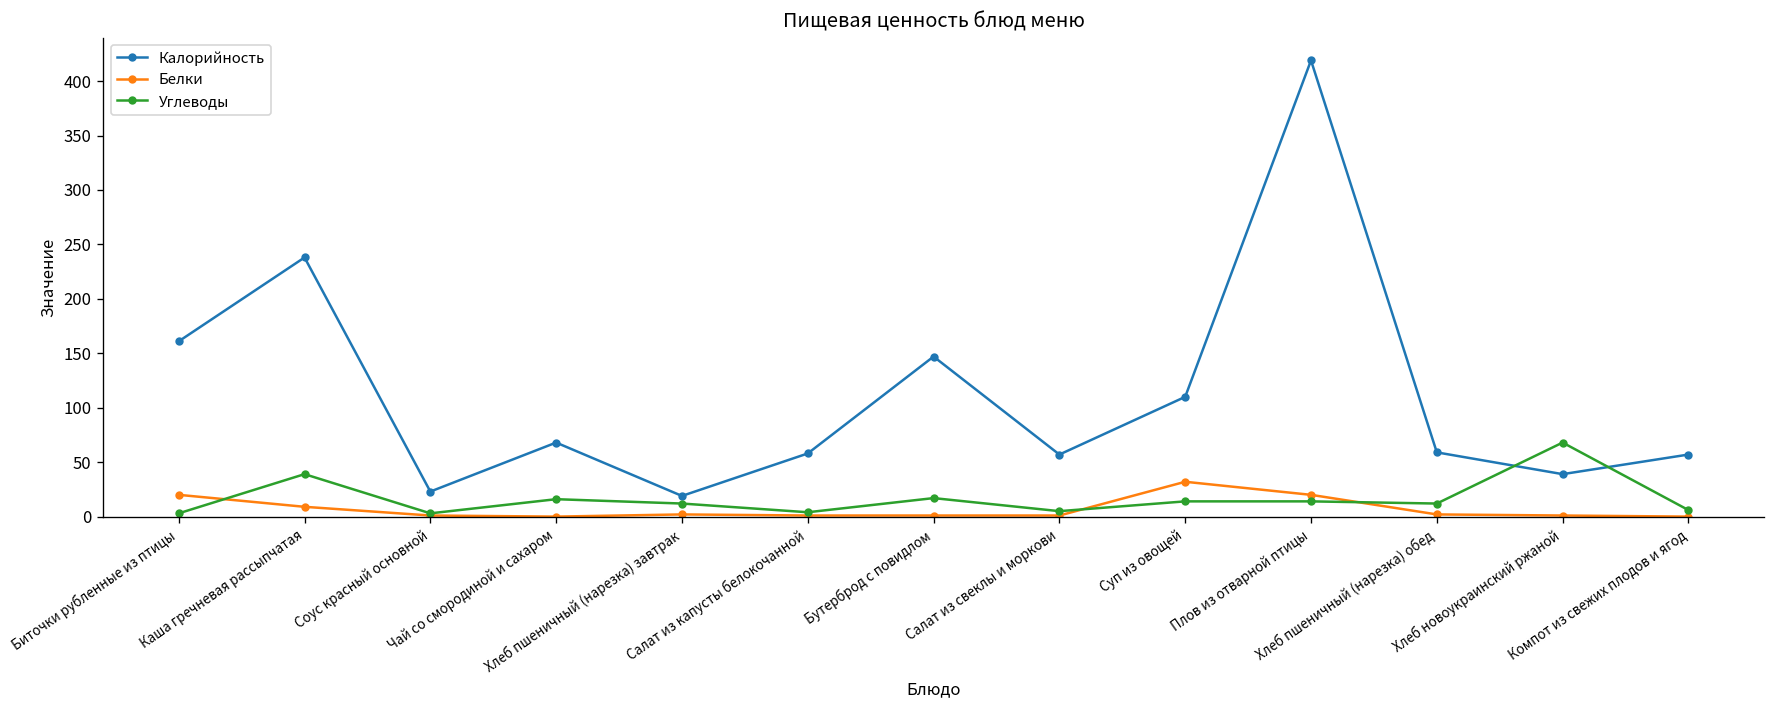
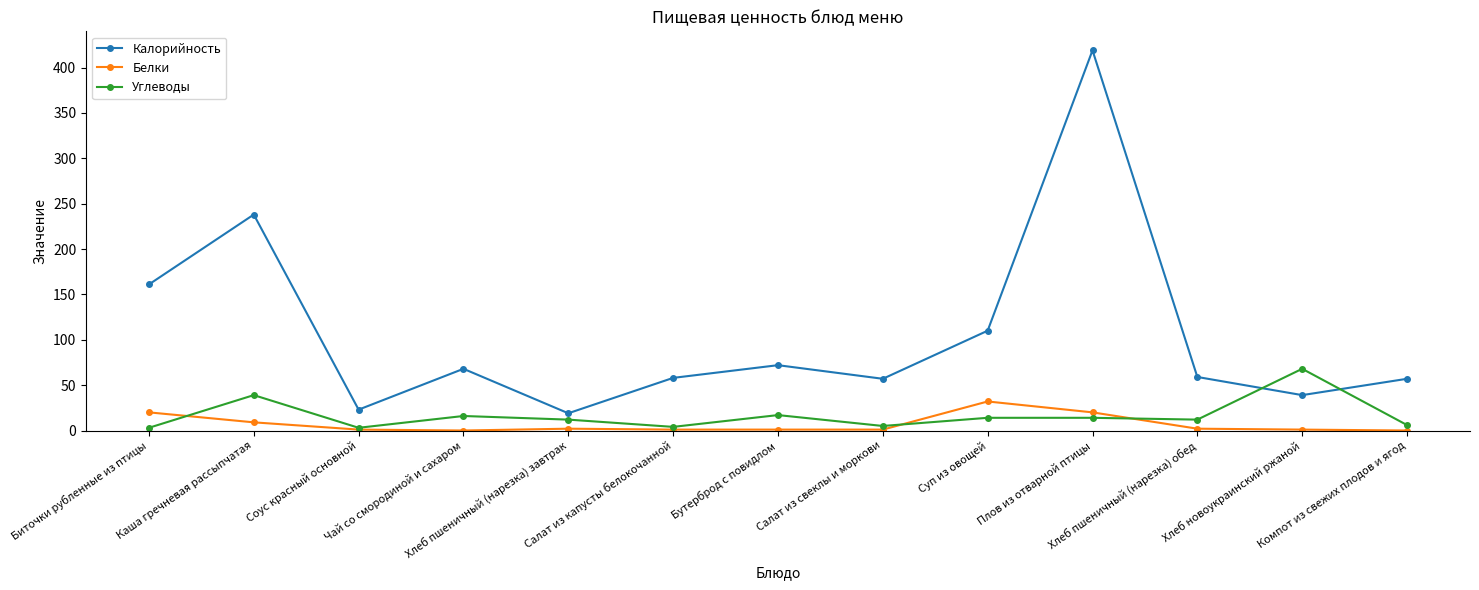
  {
    "Калорийность": {
      "Биточки рубленные из птицы": 160,
      "Каша гречневая рассыпчатая": 240,
      "Соус красный основной": 20,
      "Чай со смородиной и сахаром": 70,
      "Хлеб пшеничный (нарезка) завтрак": 20,
      "Салат из капусты белокочанной": 60,
-     "Бутерброд с повидлом": 150,
+     "Бутерброд с повидлом": 70,
      "Салат из свеклы и моркови": 60,
      "Суп из овощей": 110,
      "Плов из отварной птицы": 420,
      "Хлеб пшеничный (нарезка) обед": 60,
      "Хлеб новоукраинский ржаной": 40,
      "Компот из свежих плодов и ягод": 60
    },
    "Белки": {
      "Биточки рубленные из птицы": 20,
      "Каша гречневая рассыпчатая": 10,
      "Чай со смородиной и сахаром": 0,
      "Хлеб пшеничный (нарезка) завтрак": 0,
      "Салат из капусты белокочанной": 0,
      "Бутерброд с повидлом": 0,
      "Салат из свеклы и моркови": 0,
      "Суп из овощей": 30,
      "Плов из отварной птицы": 20,
      "Хлеб пшеничный (нарезка) обед": 0,
      "Хлеб новоукраинский ржаной": 0,
      "Компот из свежих плодов и ягод": 0
    },
    "Углеводы": {
      "Биточки рубленные из птицы": 0,
      "Каша гречневая рассыпчатая": 40,
      "Чай со смородиной и сахаром": 20,
      "Хлеб пшеничный (нарезка) завтрак": 10,
      "Салат из капусты белокочанной": 0,
      "Бутерброд с повидлом": 20,
      "Салат из свеклы и моркови": 10,
      "Суп из овощей": 10,
      "Плов из отварной птицы": 10,
      "Хлеб пшеничный (нарезка) обед": 10,
      "Хлеб новоукраинский ржаной": 70,
      "Компот из свежих плодов и ягод": 10
    }
  }
